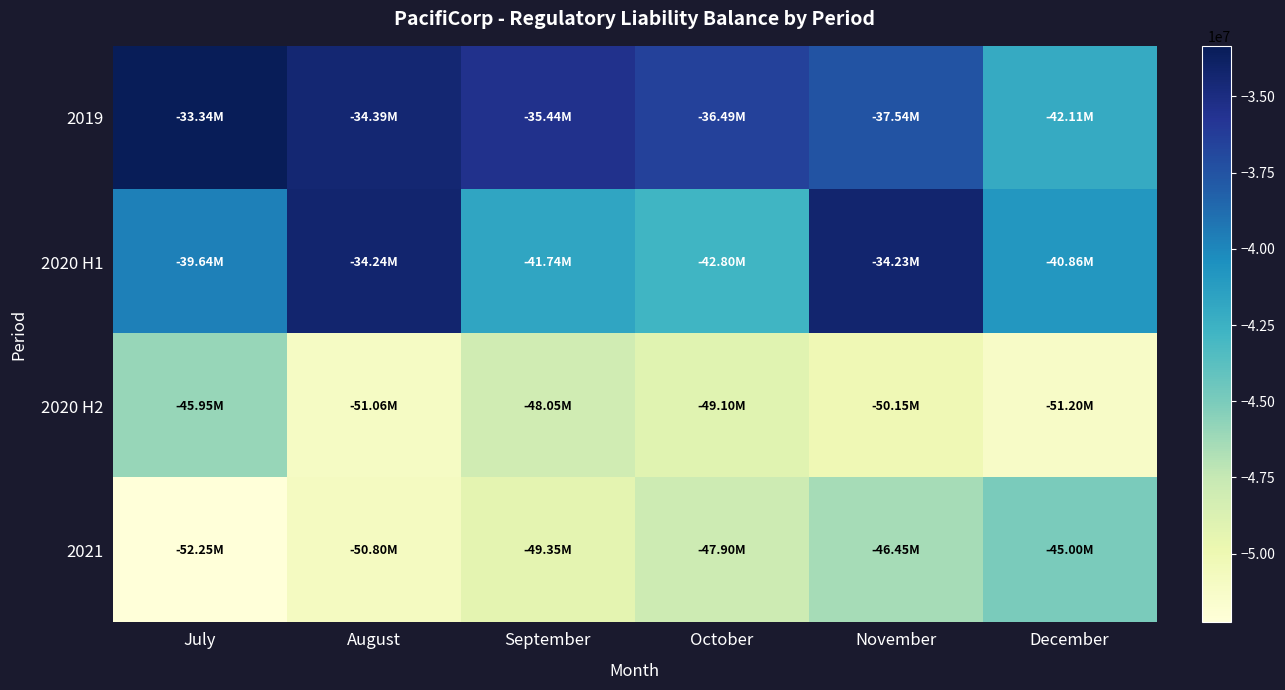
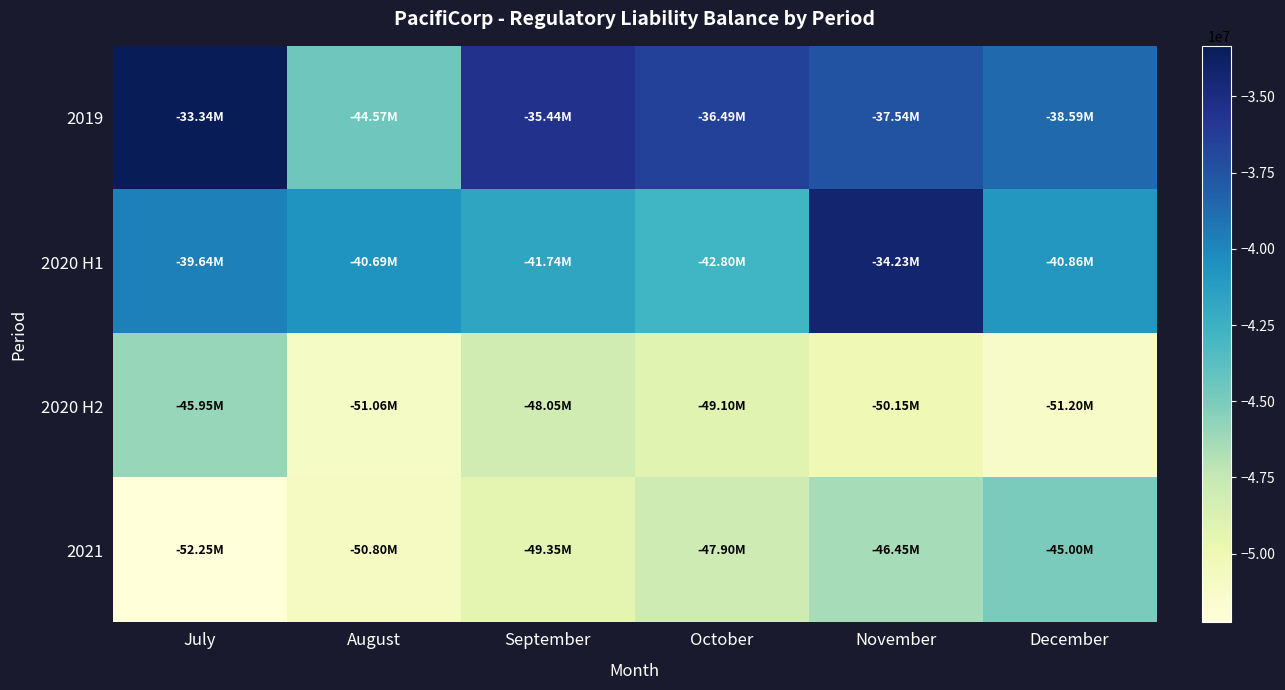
  {
    "2019": {
      "July": "-33.34M",
-     "August": "-34.39M",
+     "August": "-44.57M",
      "September": "-35.44M",
      "October": "-36.49M",
      "November": "-37.54M",
-     "December": "-42.11M"
+     "December": "-38.59M"
    },
    "2020 H1": {
      "July": "-39.64M",
-     "August": "-34.24M",
+     "August": "-40.69M",
      "September": "-41.74M",
      "October": "-42.80M",
      "November": "-34.23M",
      "December": "-40.86M"
    },
    "2020 H2": {
      "July": "-45.95M",
      "August": "-51.06M",
      "September": "-48.05M",
      "October": "-49.10M",
      "November": "-50.15M",
      "December": "-51.20M"
    },
    "2021": {
      "July": "-52.25M",
      "August": "-50.80M",
      "September": "-49.35M",
      "October": "-47.90M",
      "November": "-46.45M",
      "December": "-45.00M"
    }
  }
